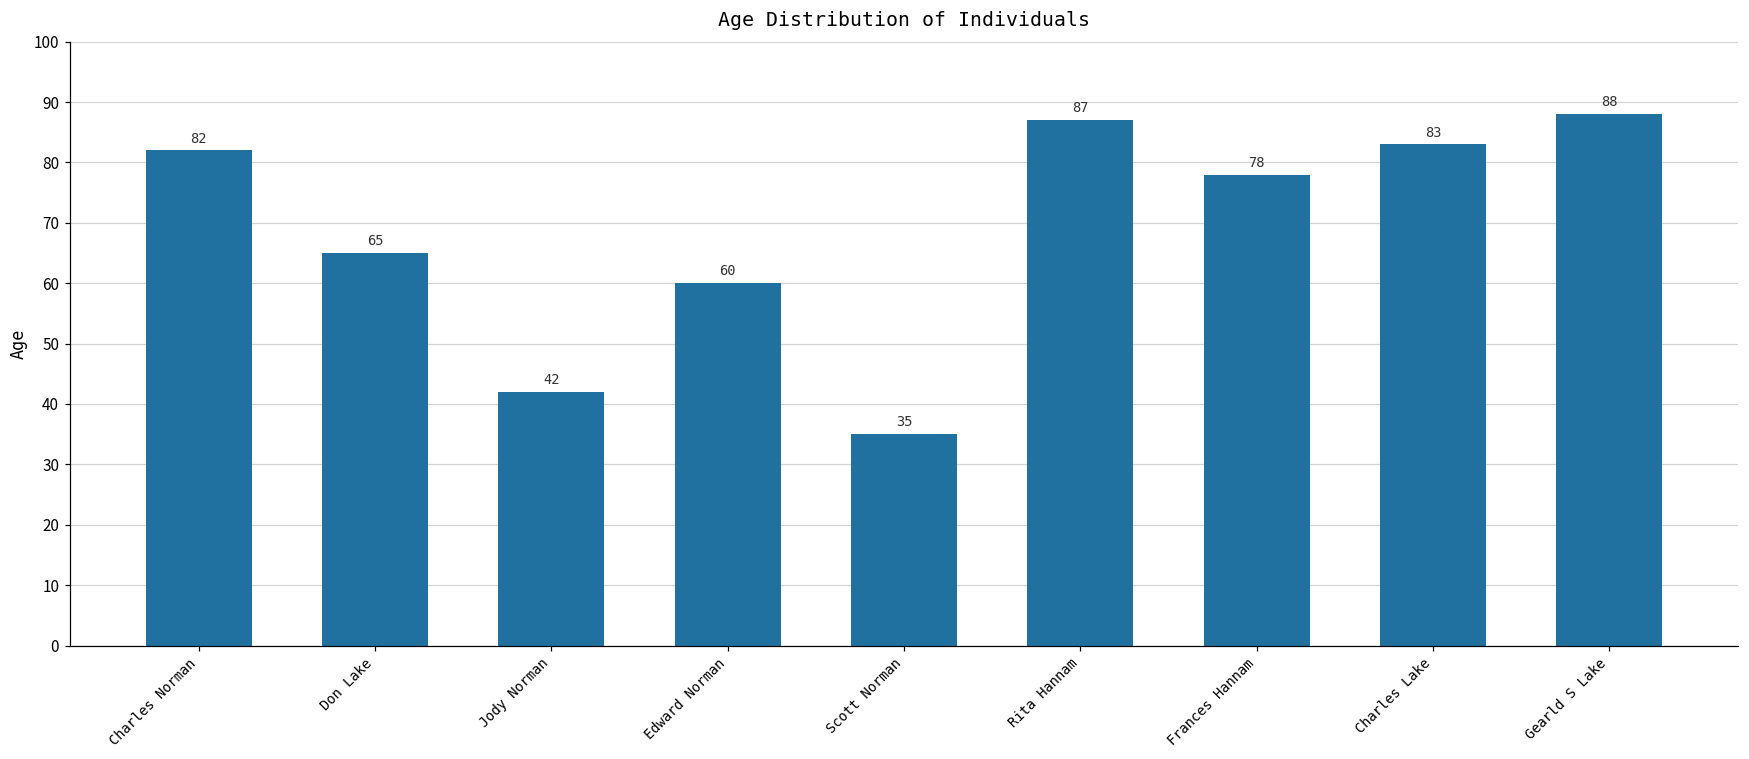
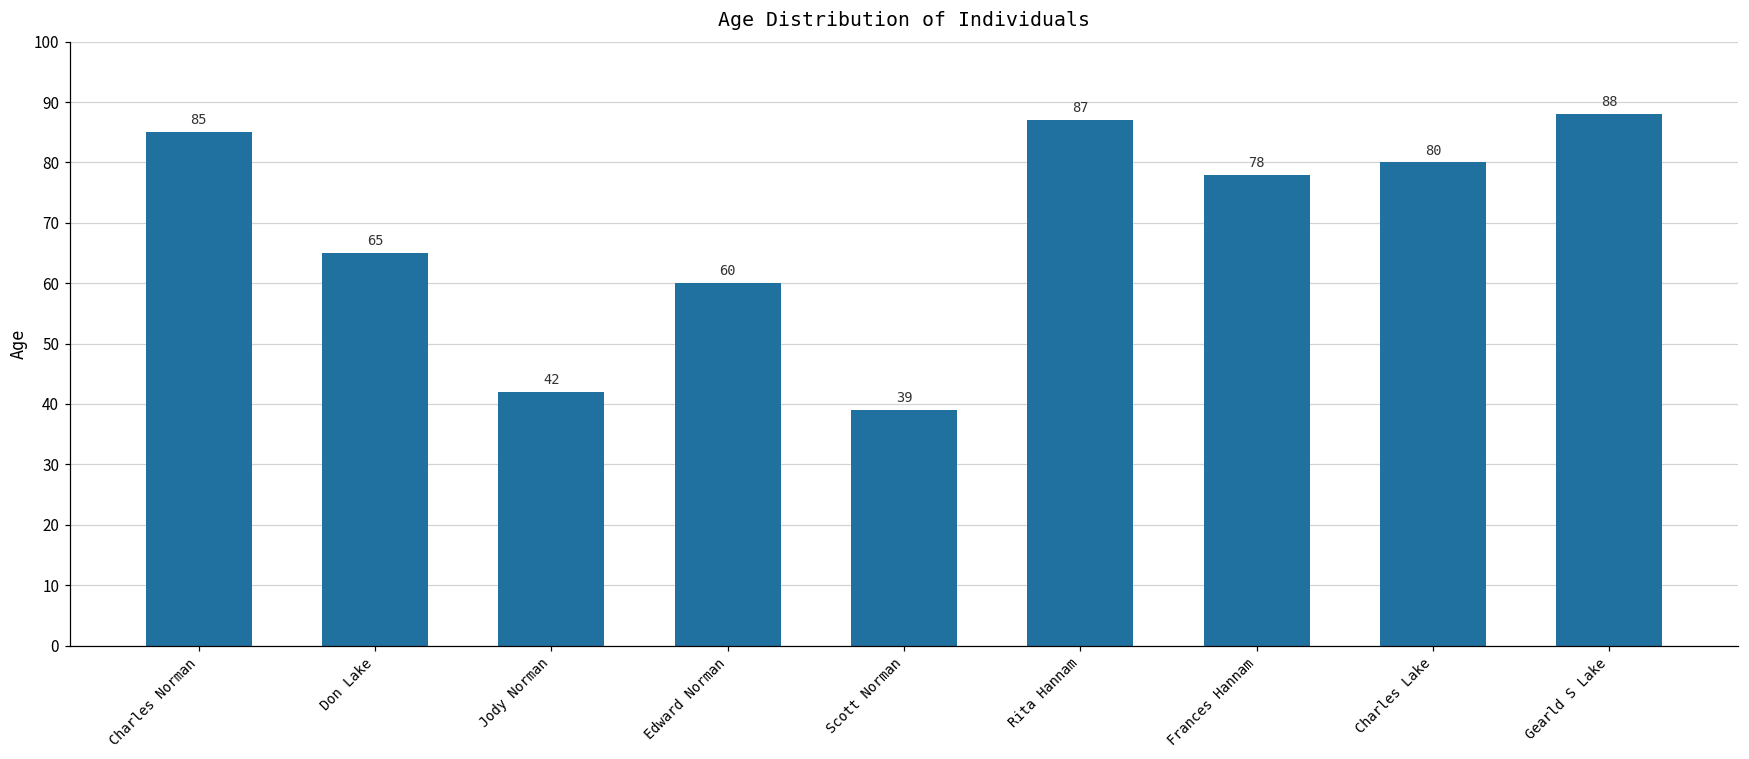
  {
-   "Charles Norman": 82,
+   "Charles Norman": 85,
    "Don Lake": 65,
    "Jody Norman": 42,
    "Edward Norman": 60,
-   "Scott Norman": 35,
+   "Scott Norman": 39,
    "Rita Hannam": 87,
    "Frances Hannam": 78,
-   "Charles Lake": 83,
+   "Charles Lake": 80,
    "Gearld S Lake": 88
  }
